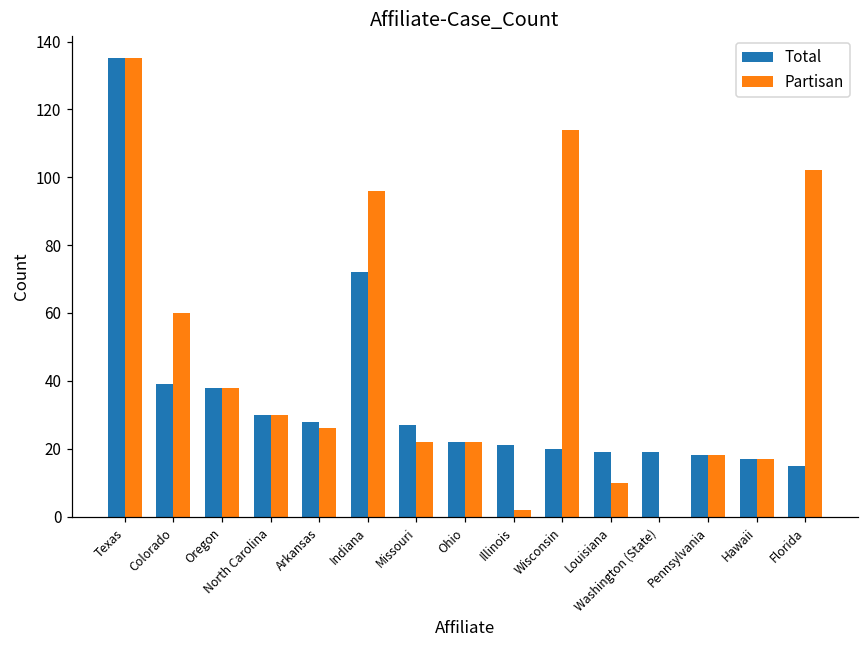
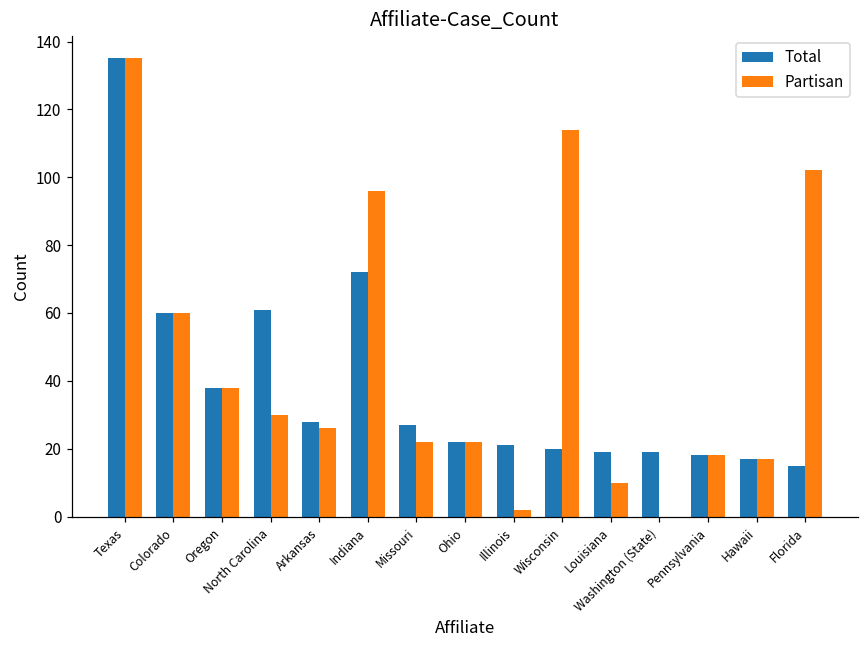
  {
    "Total": {
      "Texas": 135,
-     "Colorado": 39,
+     "Colorado": 60,
      "Oregon": 38,
-     "North Carolina": 30,
+     "North Carolina": 61,
      "Arkansas": 28,
      "Indiana": 72,
      "Missouri": 27,
      "Ohio": 22,
      "Illinois": 21,
      "Wisconsin": 20,
      "Louisiana": 19,
      "Washington (State)": 19,
      "Pennsylvania": 18,
      "Hawaii": 17,
      "Florida": 15
    },
    "Partisan": {
      "Texas": 135,
      "Colorado": 60,
      "Oregon": 38,
      "North Carolina": 30,
      "Arkansas": 26,
      "Indiana": 96,
      "Missouri": 22,
      "Ohio": 22,
      "Illinois": 2,
      "Wisconsin": 114,
      "Louisiana": 10,
      "Washington (State)": 0,
      "Pennsylvania": 18,
      "Hawaii": 17,
      "Florida": 102
    }
  }
